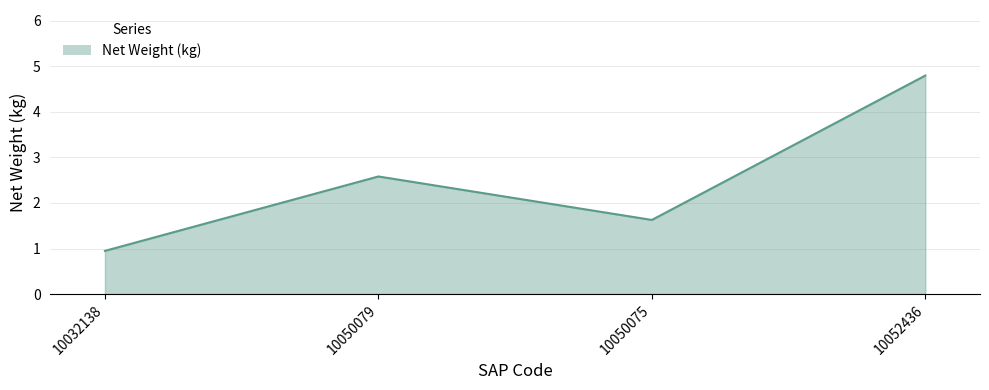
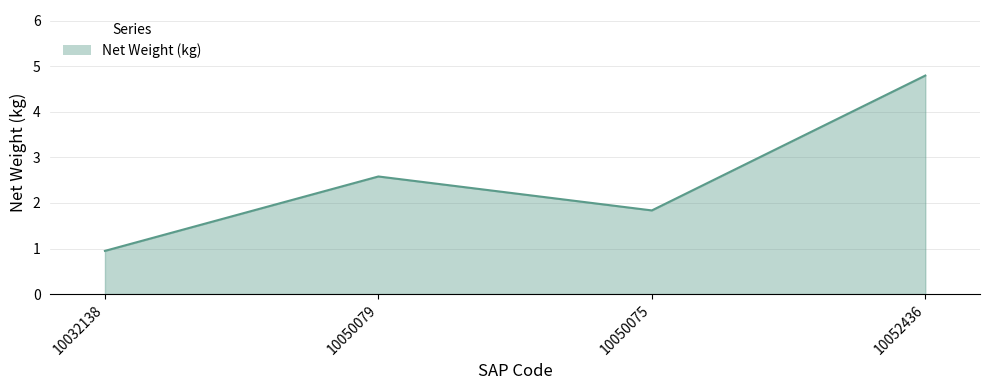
  {
    "10032138": 0.9,
    "10050079": 2.6,
-   "10050075": 1.6,
+   "10050075": 1.8,
    "10052436": 4.8
  }
